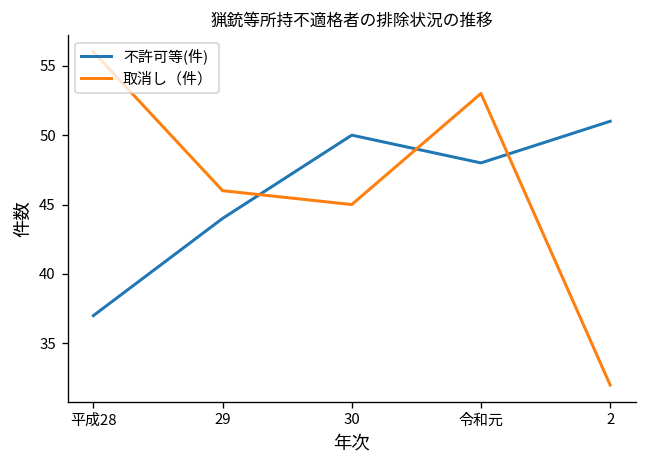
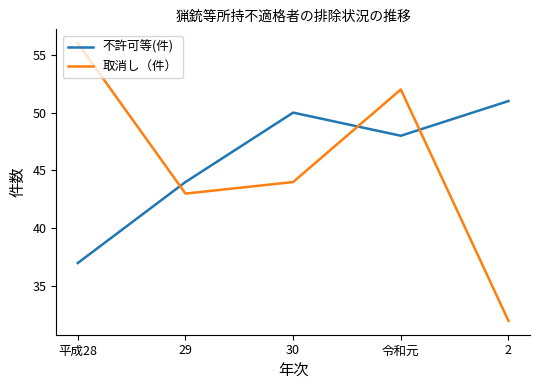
  {
    "不許可等(件)": {
      "平成28": 37,
      "29": 44,
      "30": 50,
      "令和元": 48,
      "2": 51
    },
    "取消し（件）": {
-     "29": 46,
-     "30": 45,
-     "令和元": 53,
+     "29": 43,
+     "30": 44,
+     "令和元": 52,
      "2": 32
    }
  }
